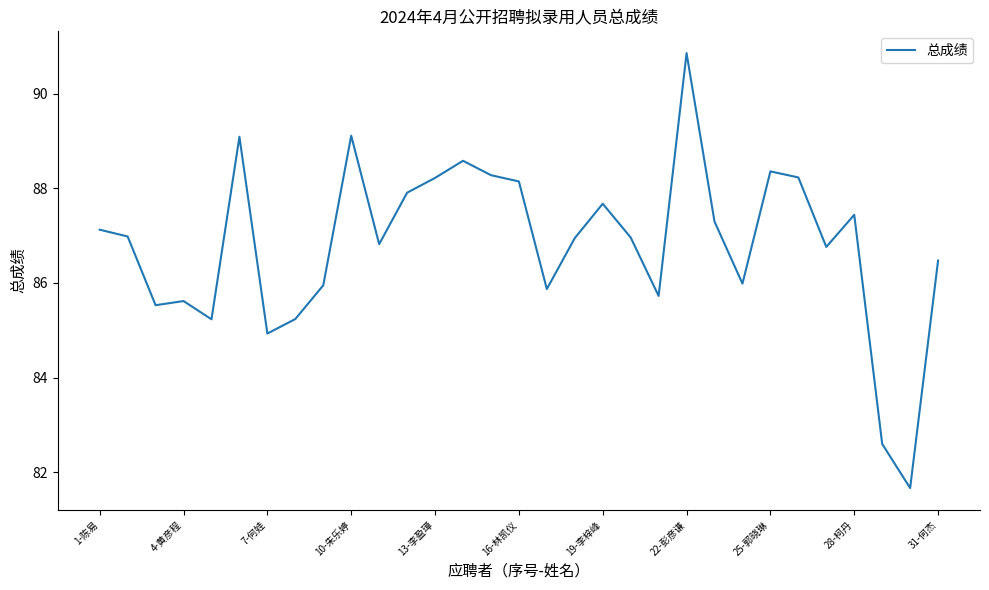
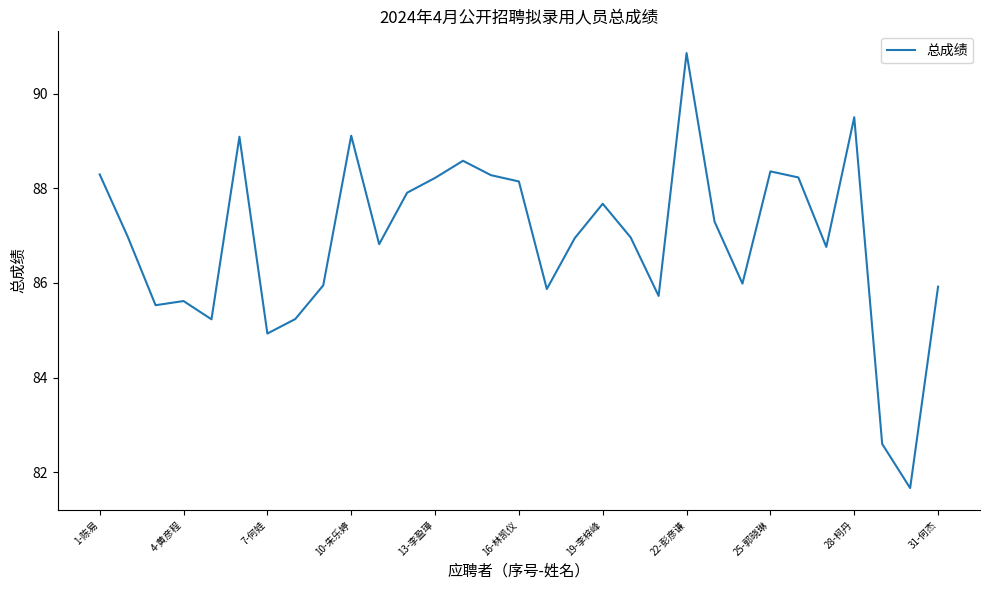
  {
-   "1-陈易": 87.1,
+   "1-陈易": 88.3,
    "4-黄彦程": 85.6,
    "7-何娃": 84.9,
    "10-朱乐婷": 89.1,
    "13-李盈璋": 88.2,
    "16-林凯仪": 88.1,
    "19-李梓峰": 87.7,
    "22-彭彦谦": 90.9,
    "25-郭晓琳": 88.4,
-   "28-柯丹": 87.4,
-   "31-何杰": 86.5
+   "28-柯丹": 89.5,
+   "31-何杰": 85.9
  }
